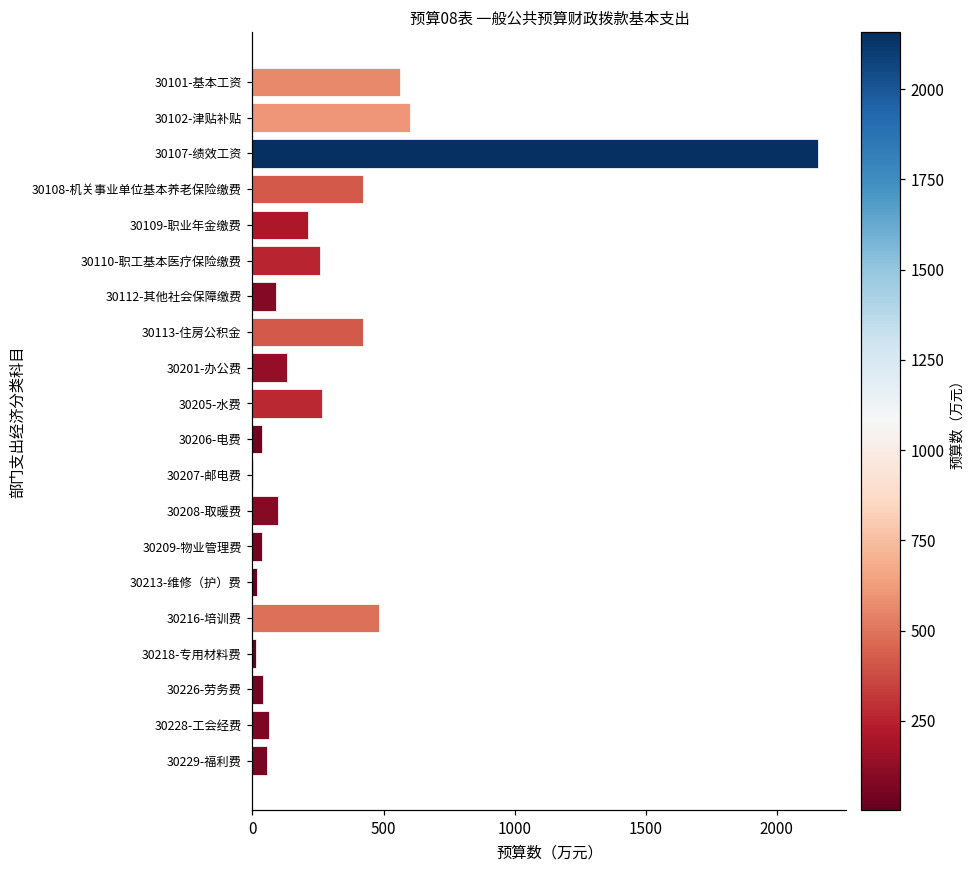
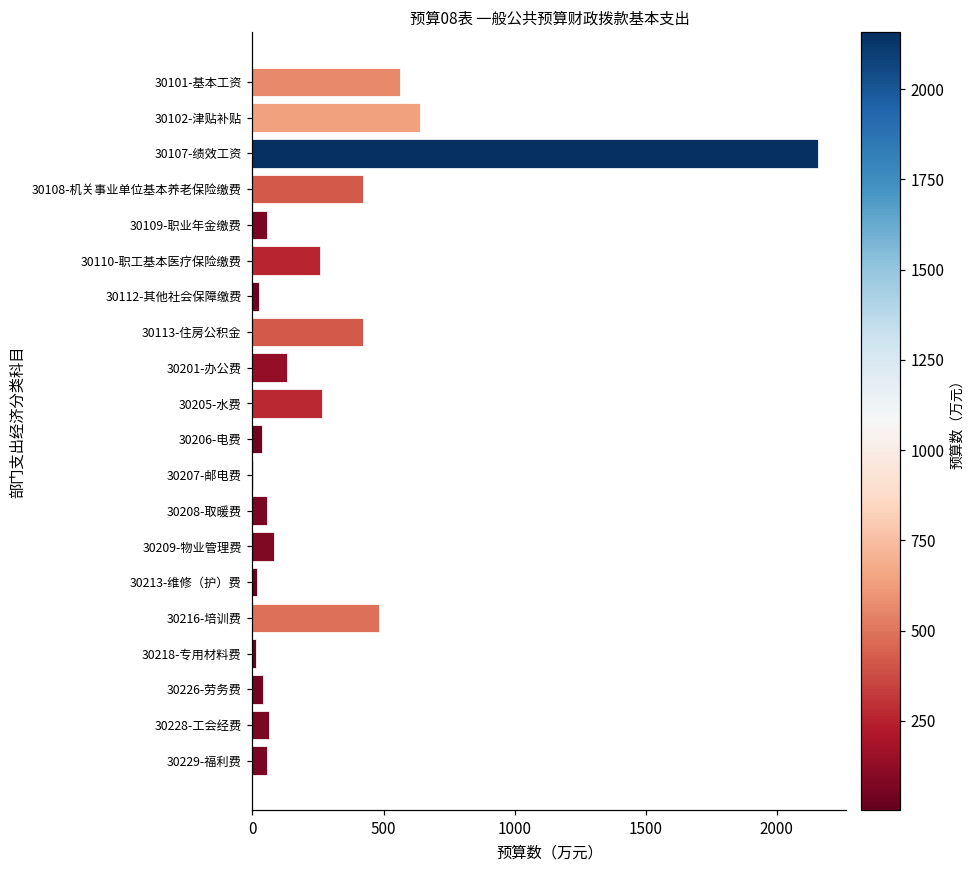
  {
    "30101-基本工资": 560,
-   "30102-津贴补贴": 600,
+   "30102-津贴补贴": 640,
    "30107-绩效工资": 2160,
    "30108-机关事业单位基本养老保险缴费": 420,
-   "30109-职业年金缴费": 210,
+   "30109-职业年金缴费": 60,
    "30110-职工基本医疗保险缴费": 260,
-   "30112-其他社会保障缴费": 90,
+   "30112-其他社会保障缴费": 30,
    "30113-住房公积金": 420,
    "30201-办公费": 130,
    "30205-水费": 270,
    "30206-电费": 40,
-   "30208-取暖费": 100,
-   "30209-物业管理费": 40,
+   "30208-取暖费": 50,
+   "30209-物业管理费": 80,
    "30213-维修（护）费": 20,
    "30216-培训费": 480,
    "30218-专用材料费": 20,
    "30226-劳务费": 40,
    "30228-工会经费": 60,
    "30229-福利费": 50
  }
